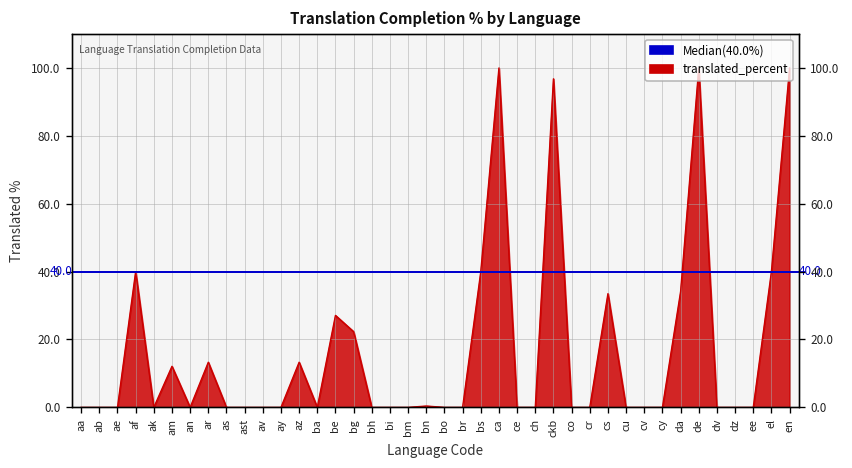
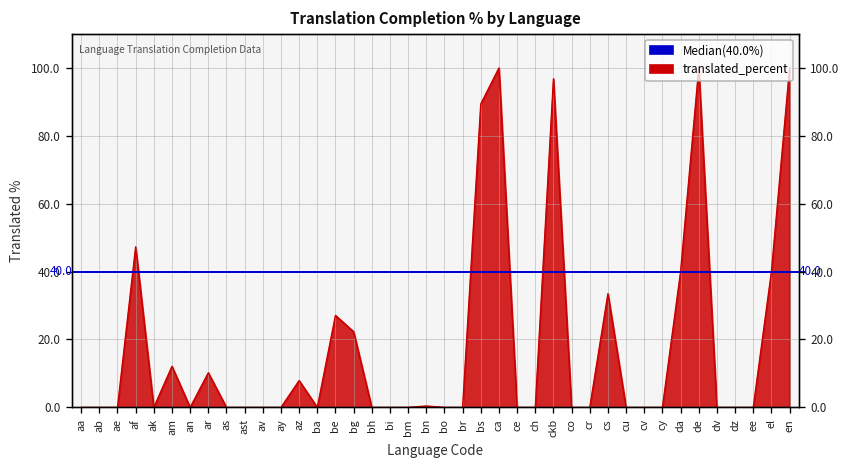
  {
    "aa": 0,
    "ab": 0,
    "ae": 0,
-   "af": 40,
+   "af": 47,
    "ak": 0,
    "am": 12,
    "an": 0,
-   "ar": 13,
+   "ar": 10,
    "as": 0,
    "ast": 0,
    "av": 0,
    "ay": 0,
-   "az": 13,
+   "az": 8,
    "ba": 0,
    "be": 27,
    "bg": 22,
    "bh": 0,
    "bi": 0,
    "bm": 0,
    "bn": 0,
    "bo": 0,
    "br": 0,
-   "bs": 40,
+   "bs": 89,
    "ca": 100,
    "ce": 0,
    "ch": 0,
    "ckb": 97,
    "co": 0,
    "cr": 0,
    "cs": 34,
    "cu": 0,
    "cv": 0,
    "cy": 0,
-   "da": 34,
+   "da": 40,
    "dv": 0,
    "dz": 0,
    "ee": 0
  }
